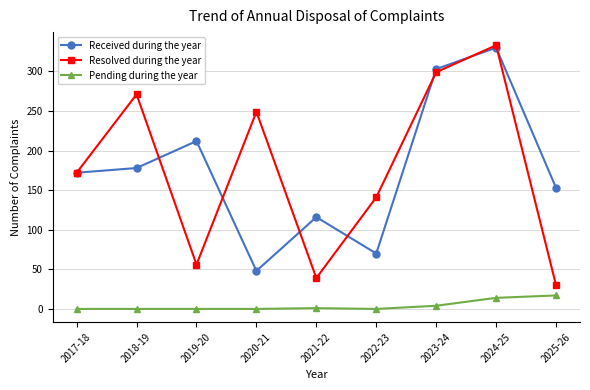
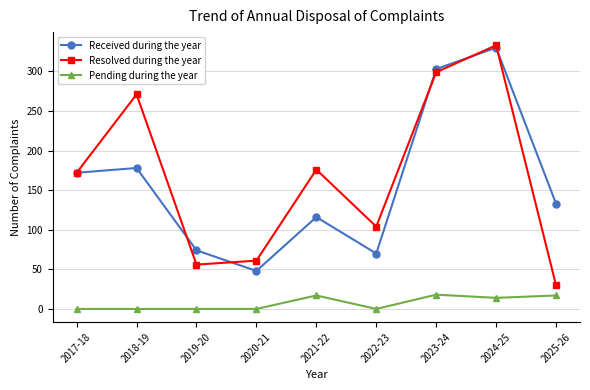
  {
    "Received during the year": {
      "2018-19": 180,
-     "2019-20": 210,
+     "2019-20": 70,
      "2020-21": 50,
      "2021-22": 120,
      "2022-23": 70,
      "2023-24": 300,
-     "2025-26": 150
+     "2025-26": 130
    },
    "Resolved during the year": {
      "2018-19": 270,
      "2019-20": 60,
-     "2020-21": 250,
-     "2021-22": 40,
-     "2022-23": 140,
+     "2020-21": 60,
+     "2021-22": 180,
+     "2022-23": 100,
      "2023-24": 300,
      "2025-26": 30
    },
    "Pending during the year": {
      "2017-18": 0,
      "2018-19": 0,
      "2019-20": 0,
      "2020-21": 0,
-     "2021-22": 0,
+     "2021-22": 20,
      "2022-23": 0,
-     "2023-24": 0,
+     "2023-24": 20,
      "2024-25": 10,
      "2025-26": 20
    }
  }
